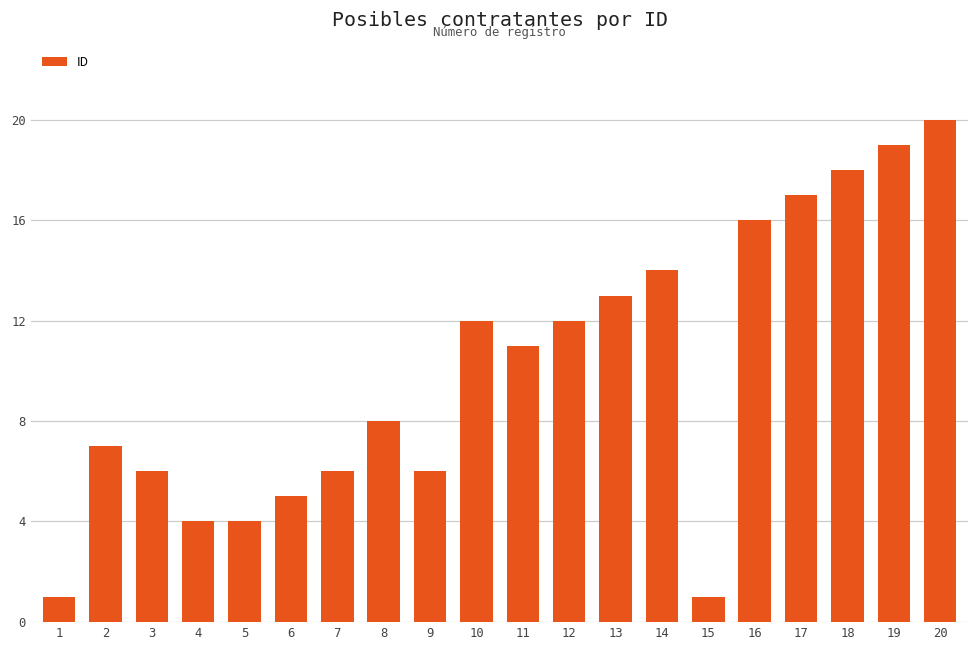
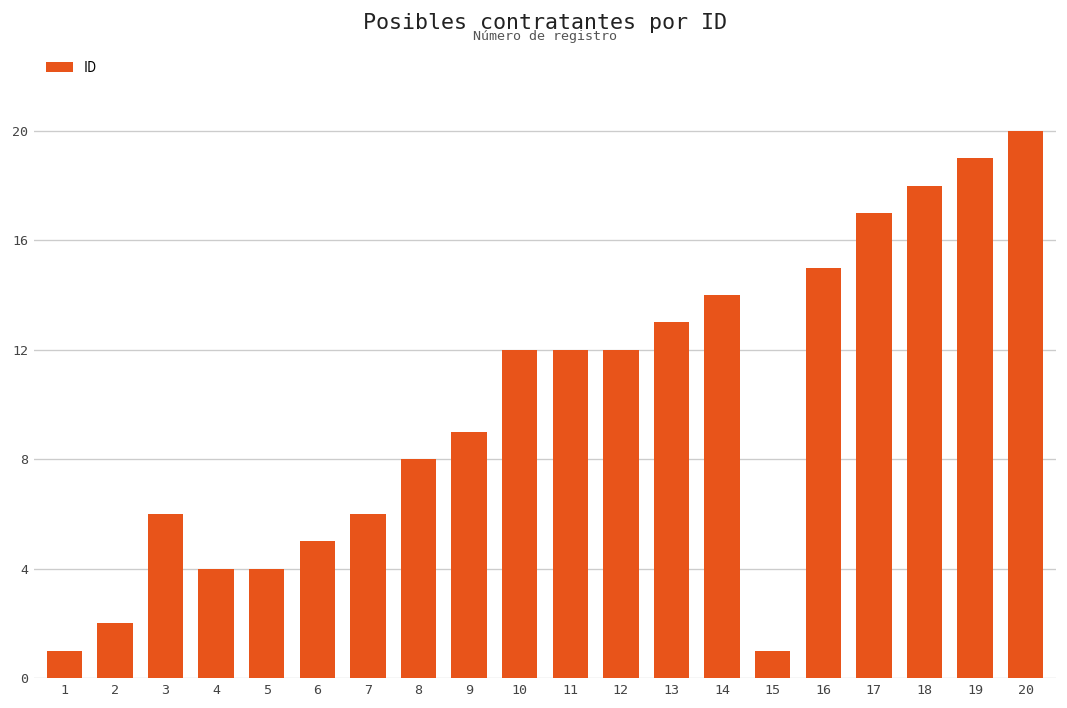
  {
    "1": 1,
-   "2": 7,
+   "2": 2,
    "3": 6,
    "4": 4,
    "5": 4,
    "6": 5,
    "7": 6,
    "8": 8,
-   "9": 6,
+   "9": 9,
    "10": 12,
-   "11": 11,
+   "11": 12,
    "12": 12,
    "13": 13,
    "14": 14,
    "15": 1,
-   "16": 16,
+   "16": 15,
    "17": 17,
    "18": 18,
    "19": 19,
    "20": 20
  }
